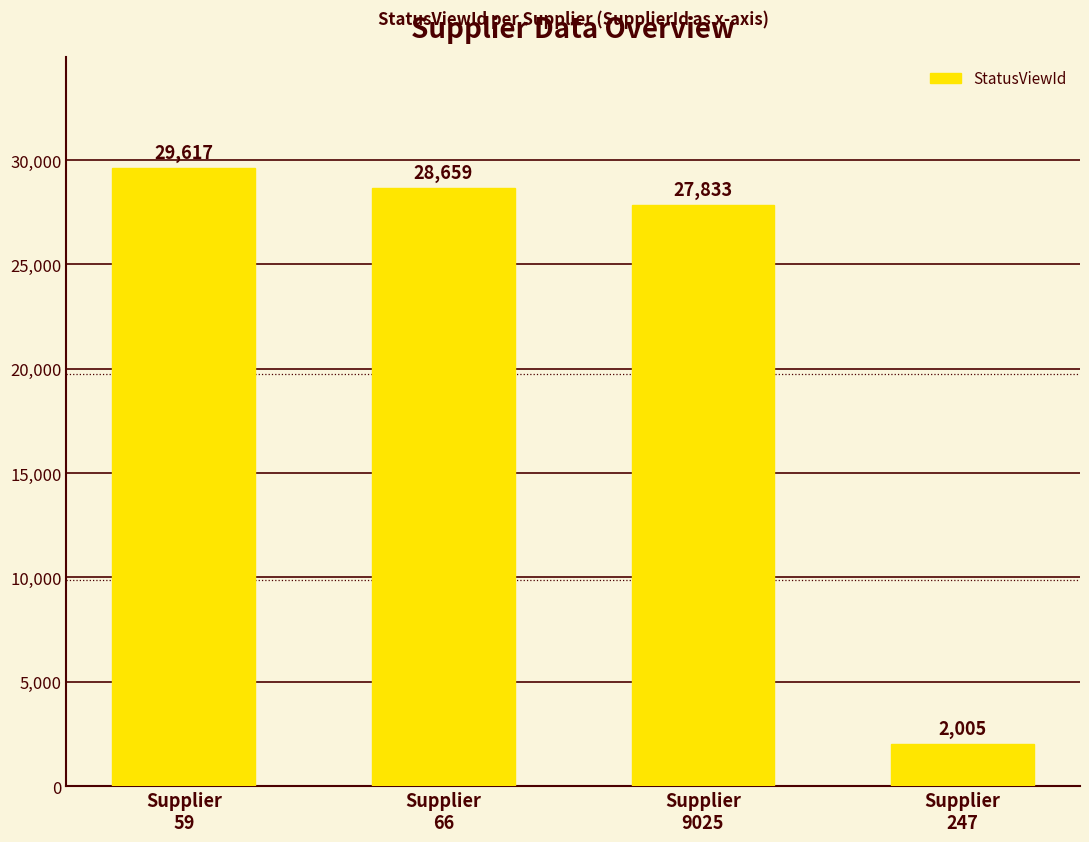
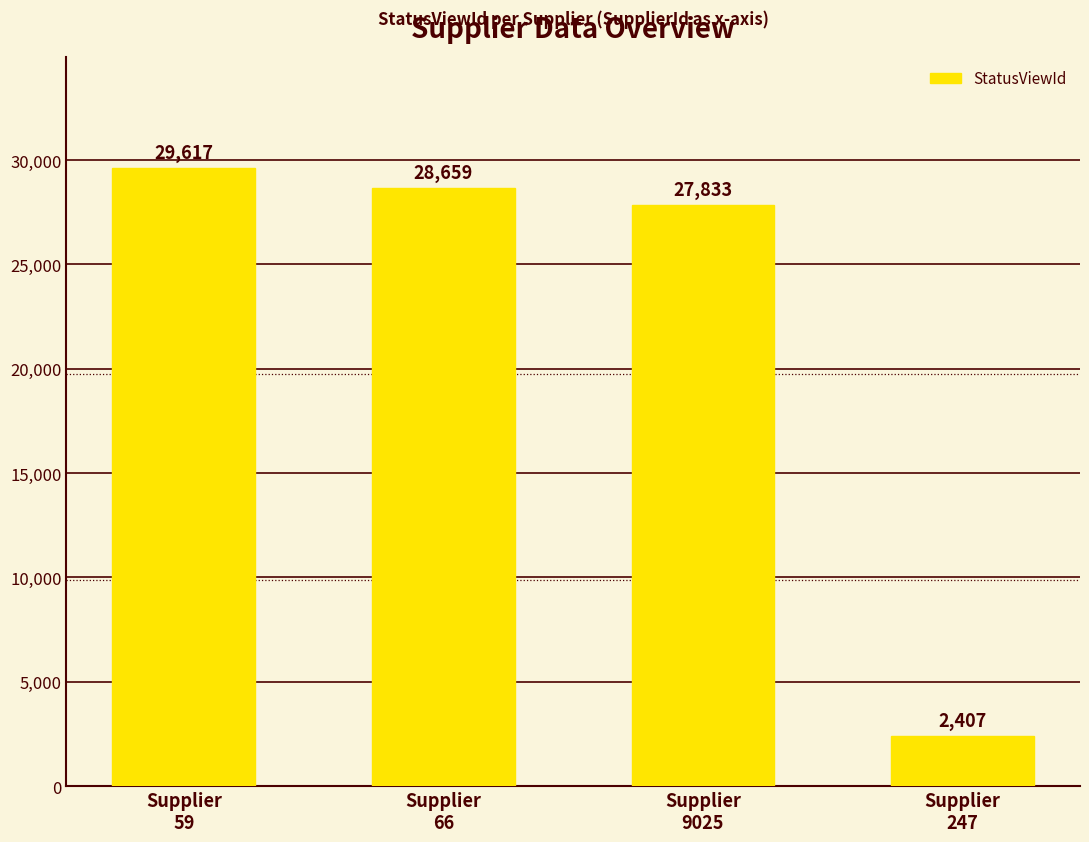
  {
    "Supplier 59": "29,617",
    "Supplier 66": "28,659",
    "Supplier 9025": "27,833",
-   "Supplier 247": "2,005"
+   "Supplier 247": "2,407"
  }
